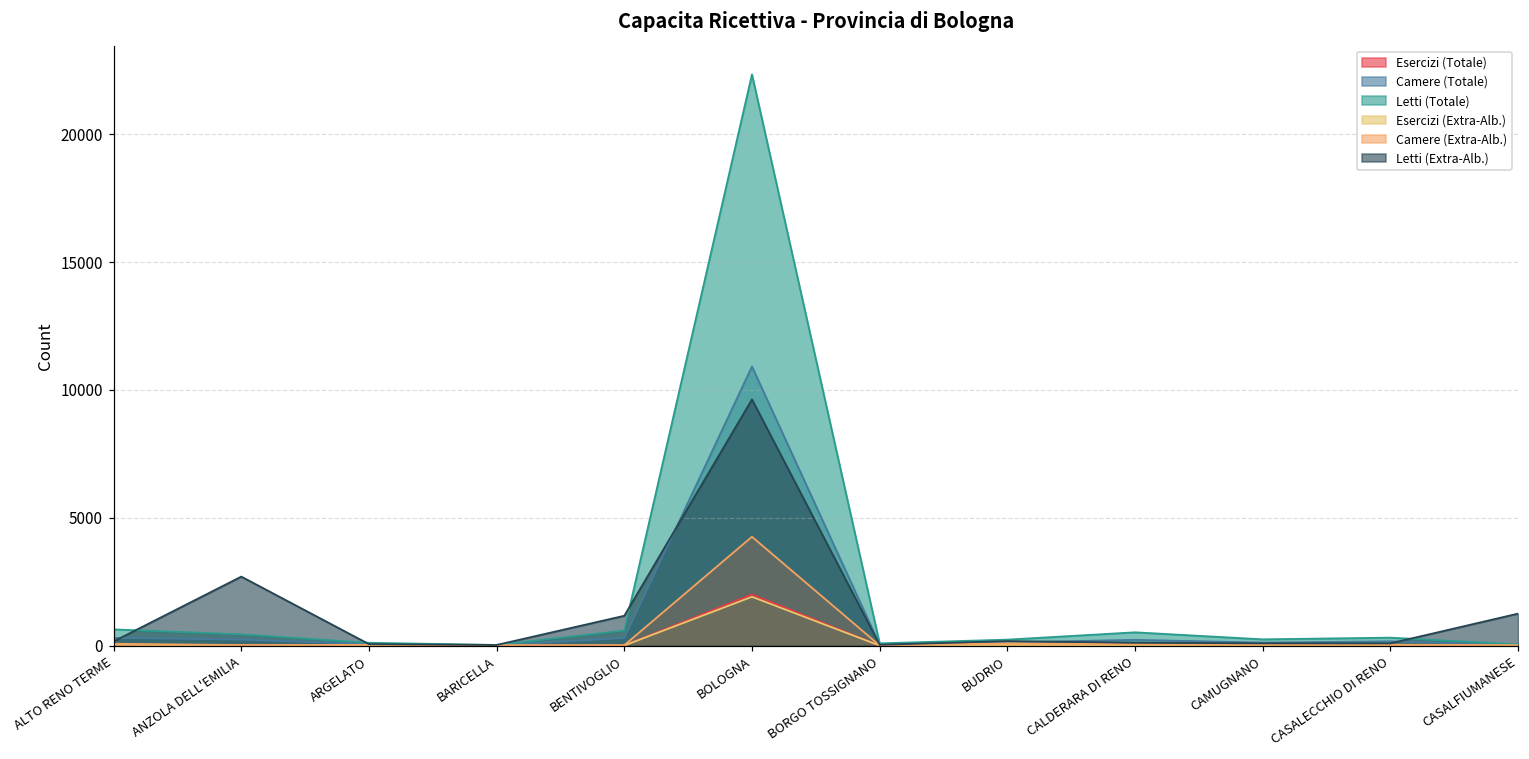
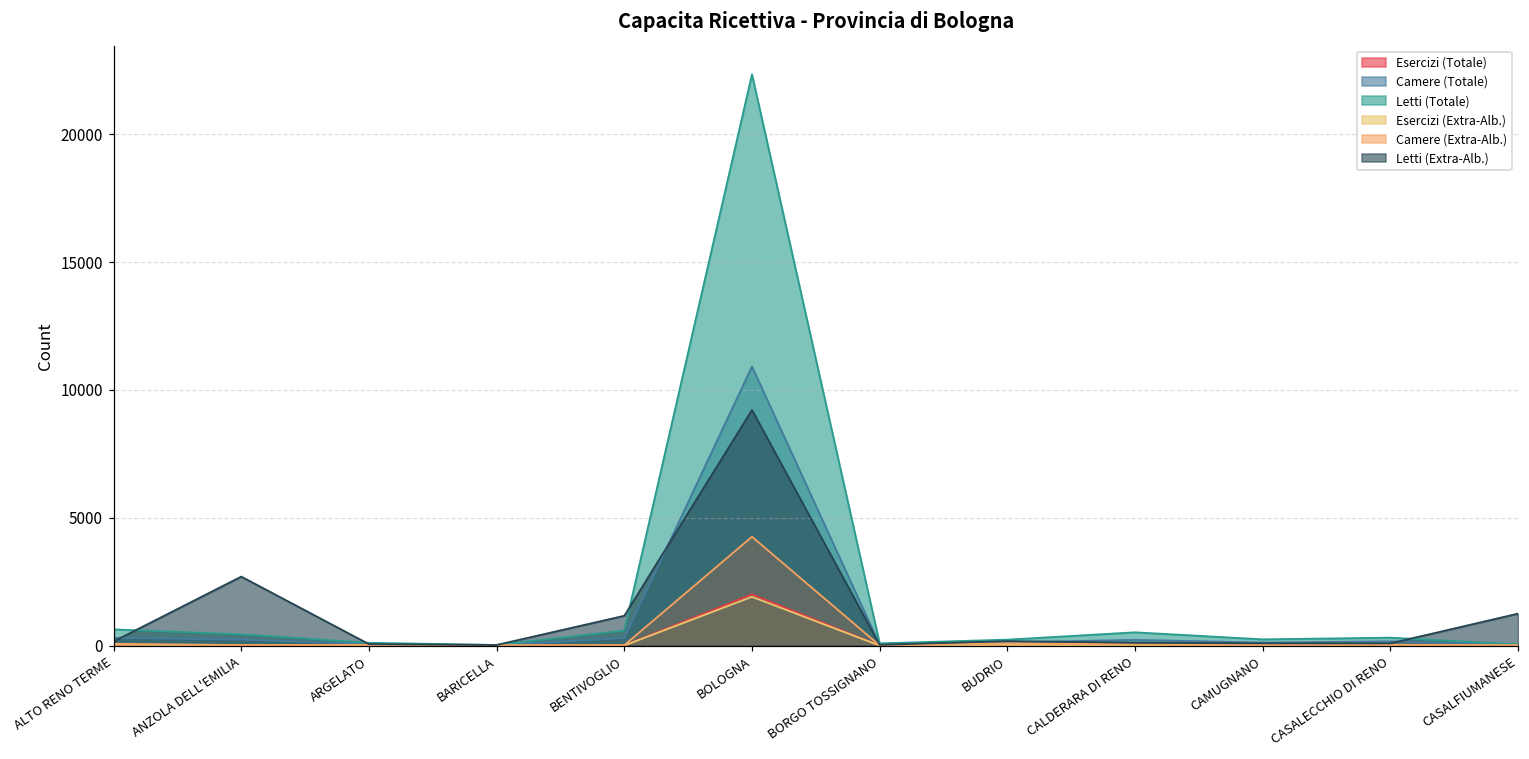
  {
    "Letti (Extra-Alb.)": {
      "ANZOLA DELL'EMILIA": 2700,
      "BENTIVOGLIO": 1200,
-     "BOLOGNA": 9600,
+     "BOLOGNA": 9200,
      "CASALFIUMANESE": 1300
    }
  }
